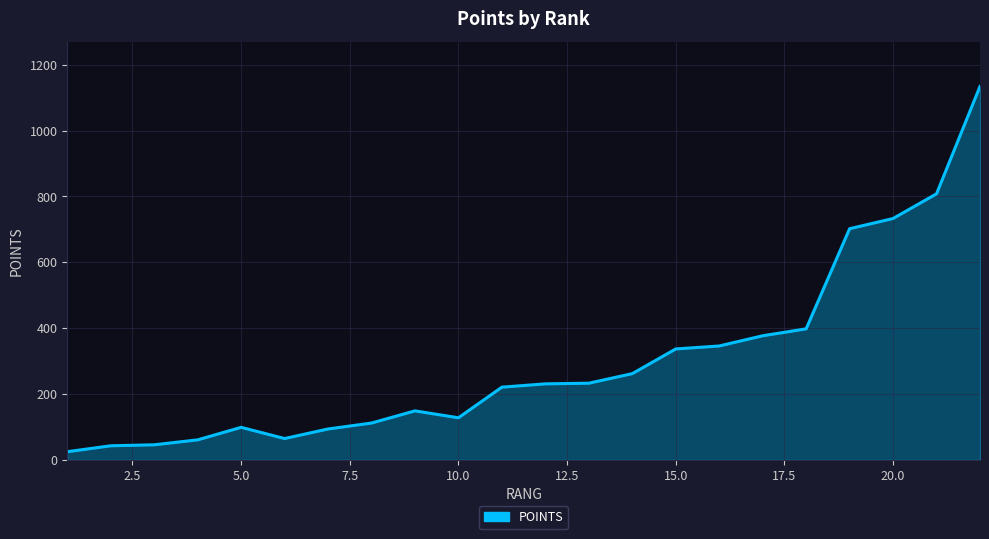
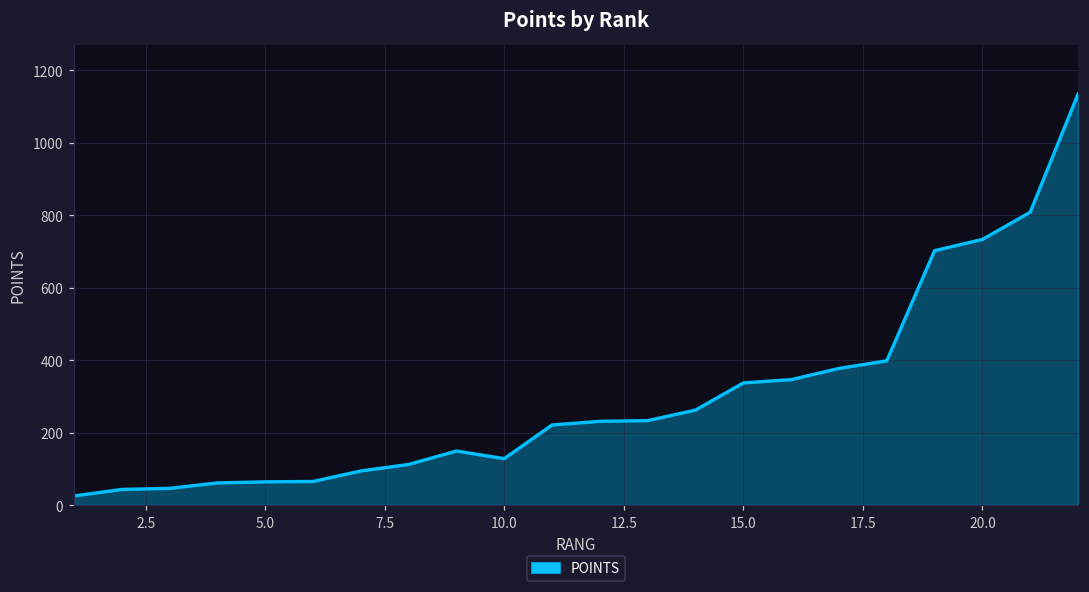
  {
-   "5.0": 100,
+   "5.0": 60,
    "10.0": 130,
    "15.0": 340,
    "20.0": 730
  }
